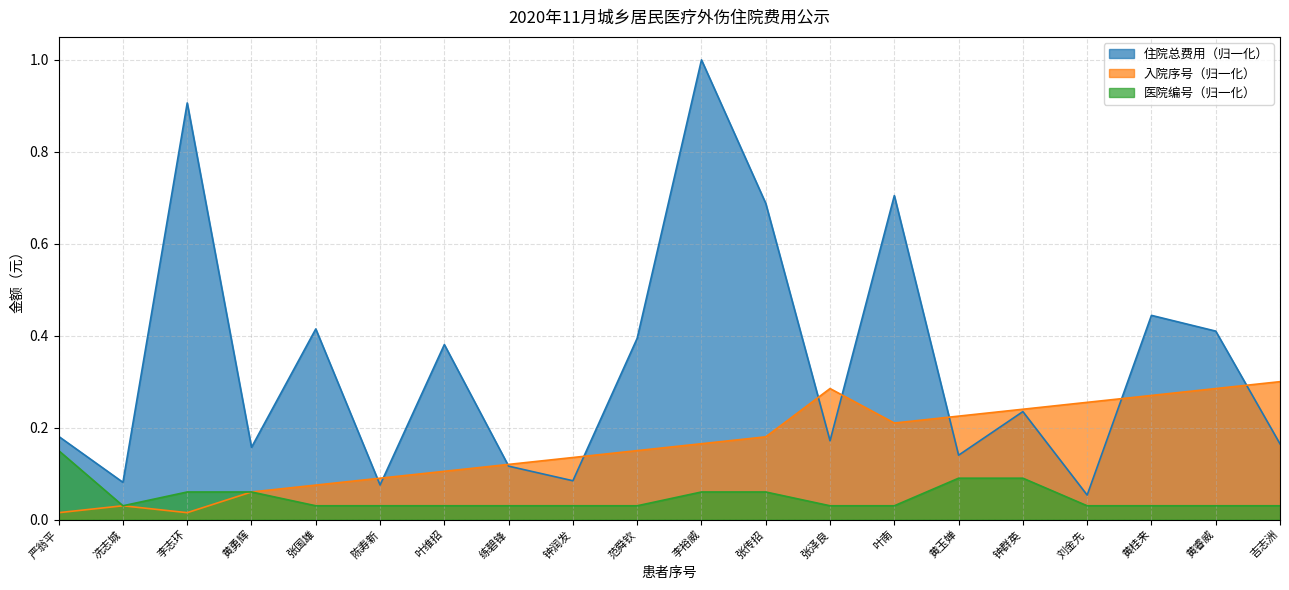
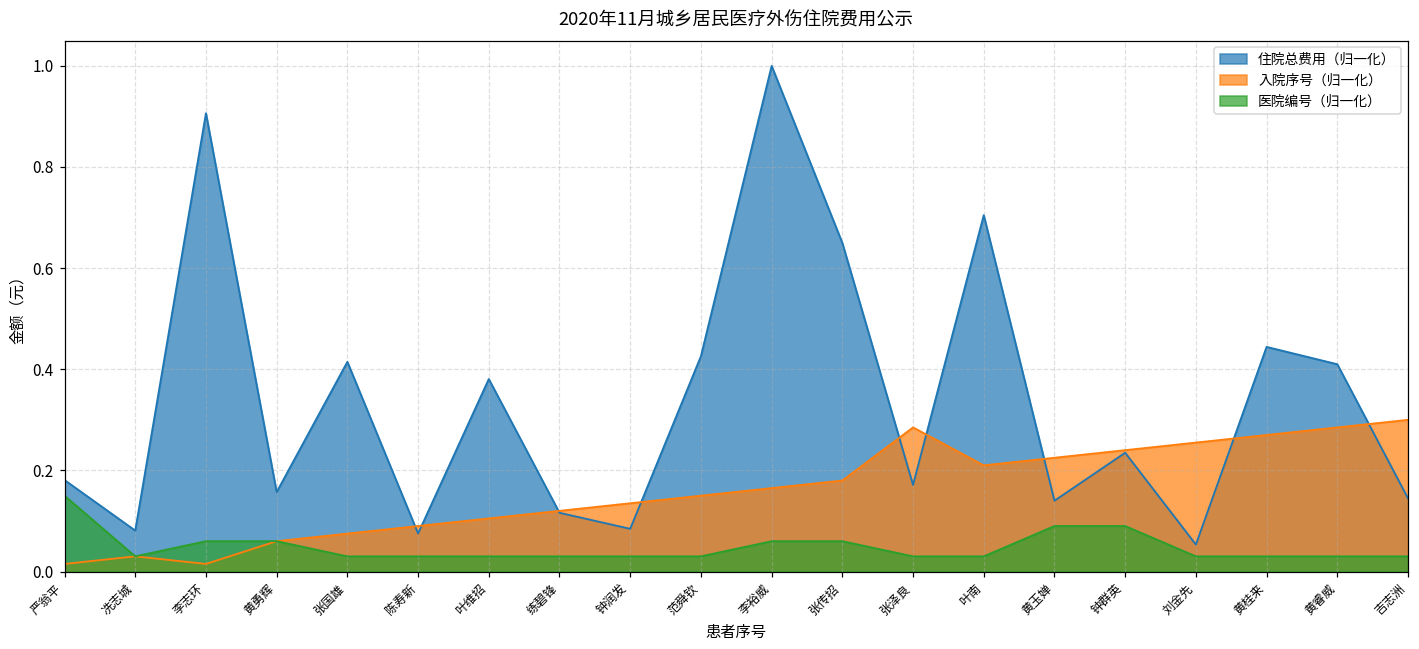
  {
    "住院总费用（归一化）": {
      "严翁平": 0.18,
      "冼志城": 0.08,
      "李志环": 0.91,
      "黄勇辉": 0.16,
      "张国雄": 0.41,
      "陈寿新": 0.08,
      "叶维招": 0.38,
      "钟润发": 0.08,
-     "范舜钦": 0.39,
+     "范舜钦": 0.43,
      "李裕威": 1.00,
-     "张传招": 0.69,
+     "张传招": 0.65,
      "张泽良": 0.17,
      "叶南": 0.70,
      "黄玉婵": 0.14,
      "刘金先": 0.05,
      "黄桂来": 0.44,
      "黄睿威": 0.41,
-     "吉志洲": 0.16
+     "吉志洲": 0.14
    },
    "入院序号（归一化）": {
      "严翁平": 0.02,
      "李志环": 0.02,
      "张国雄": 0.08,
      "陈寿新": 0.09,
      "叶维招": 0.11,
      "钟润发": 0.14,
      "范舜钦": 0.15,
      "李裕威": 0.17,
      "张传招": 0.18,
      "张泽良": 0.29,
      "叶南": 0.21,
      "黄玉婵": 0.22,
      "刘金先": 0.26,
      "黄桂来": 0.27,
      "黄睿威": 0.29,
      "吉志洲": 0.30
    },
    "医院编号（归一化）": {
      "严翁平": 0.15,
      "李志环": 0.06,
      "张国雄": 0.03,
      "陈寿新": 0.03,
      "叶维招": 0.03,
      "练碧锋": 0.03,
      "钟润发": 0.03,
      "范舜钦": 0.03,
      "李裕威": 0.06,
      "张传招": 0.06,
      "张泽良": 0.03,
      "叶南": 0.03,
      "黄玉婵": 0.09,
      "钟群英": 0.09,
      "刘金先": 0.03,
      "黄桂来": 0.03,
      "黄睿威": 0.03,
      "吉志洲": 0.03
    }
  }
